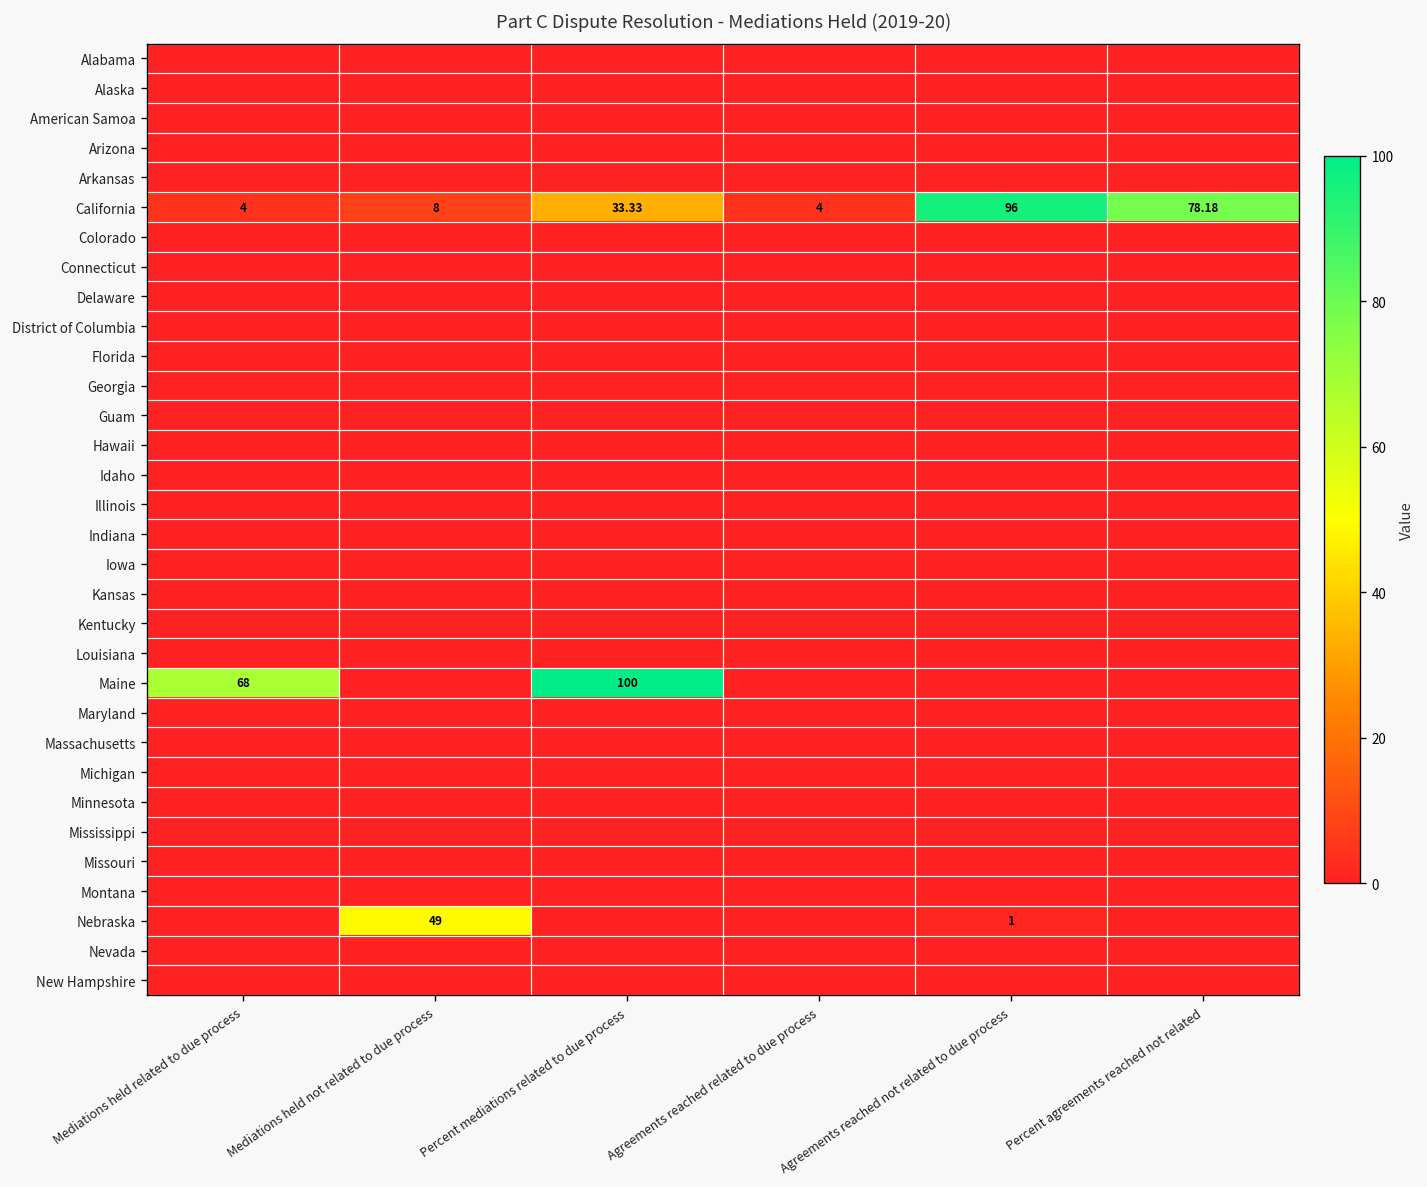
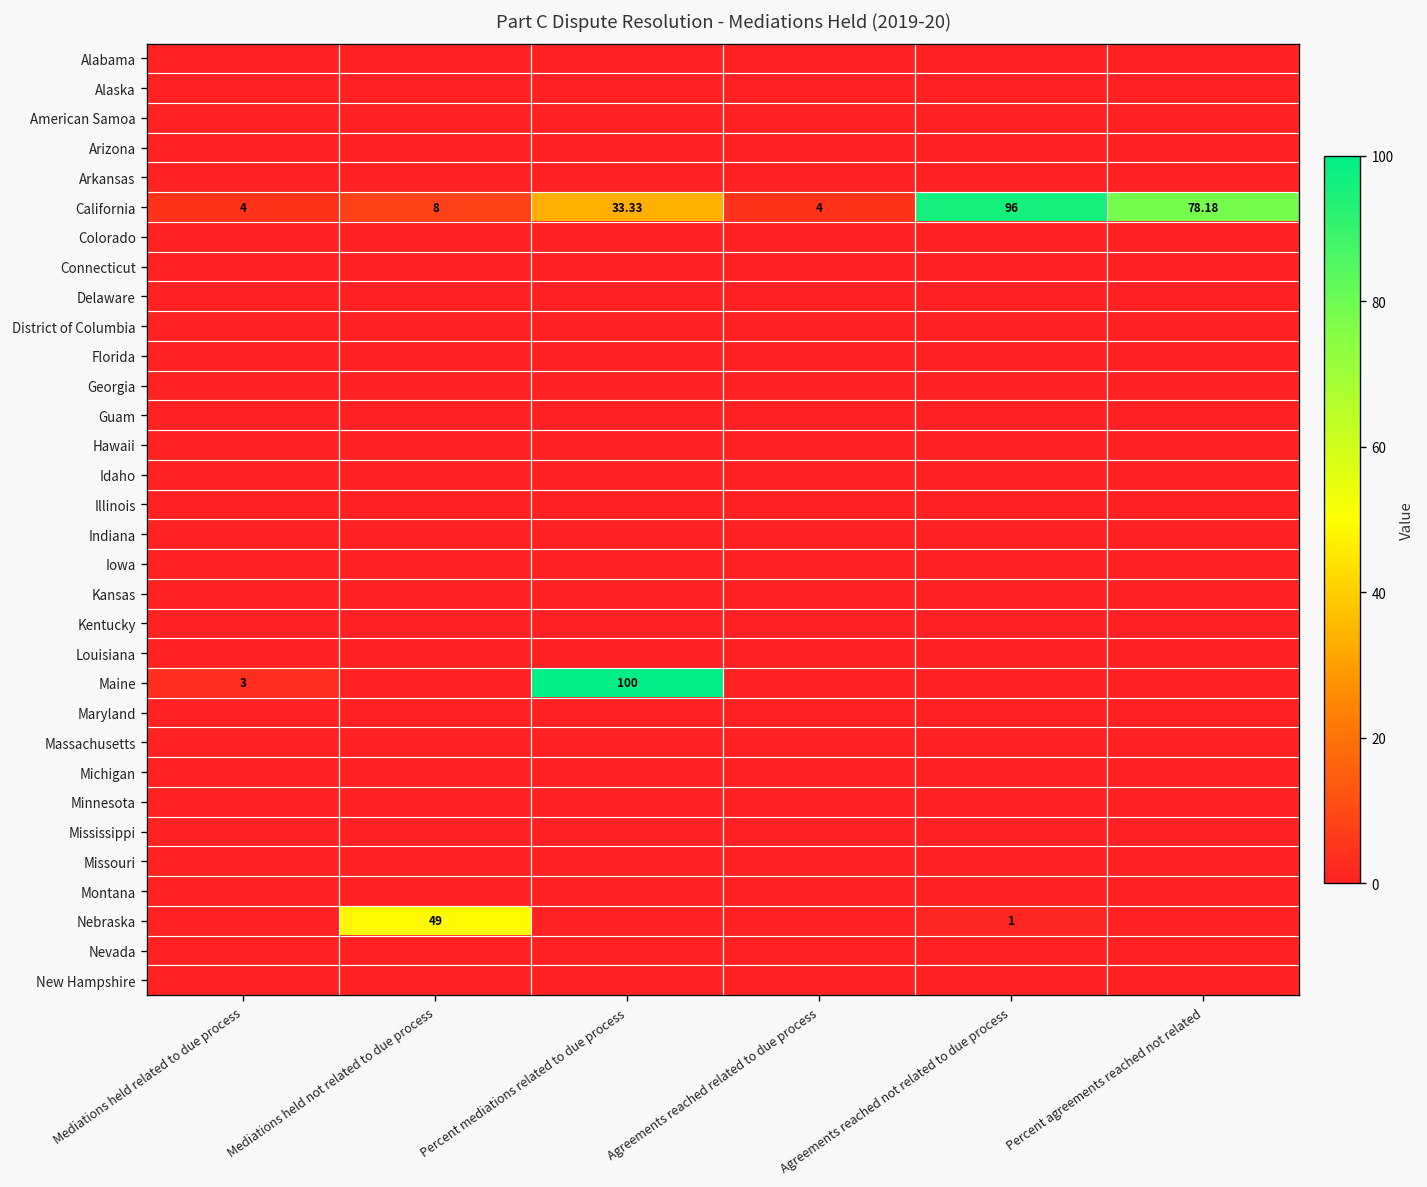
  {
    "California": {
      "Mediations held related to due process": 4,
      "Mediations held not related to due process": 8,
      "Percent mediations related to due process": 33.33,
      "Agreements reached related to due process": 4,
      "Agreements reached not related to due process": 96,
      "Percent agreements reached not related": 78.18
    },
    "Maine": {
-     "Mediations held related to due process": 68,
+     "Mediations held related to due process": 3,
      "Percent mediations related to due process": 100
    },
    "Nebraska": {
      "Mediations held not related to due process": 49,
      "Agreements reached not related to due process": 1
    }
  }
